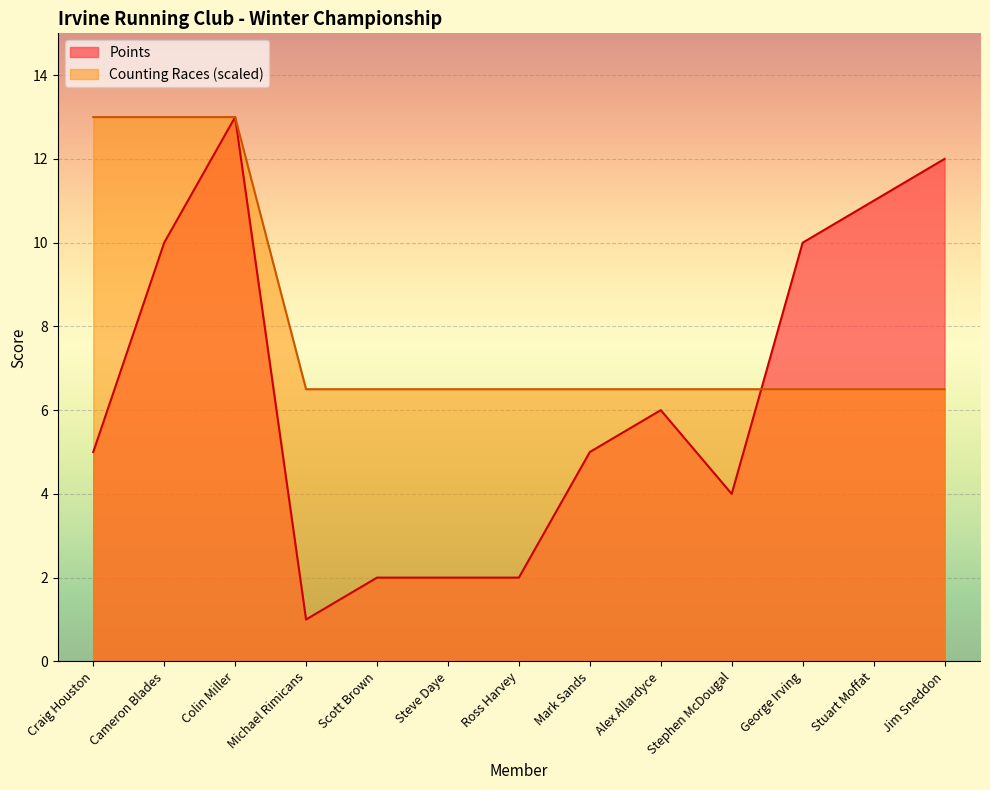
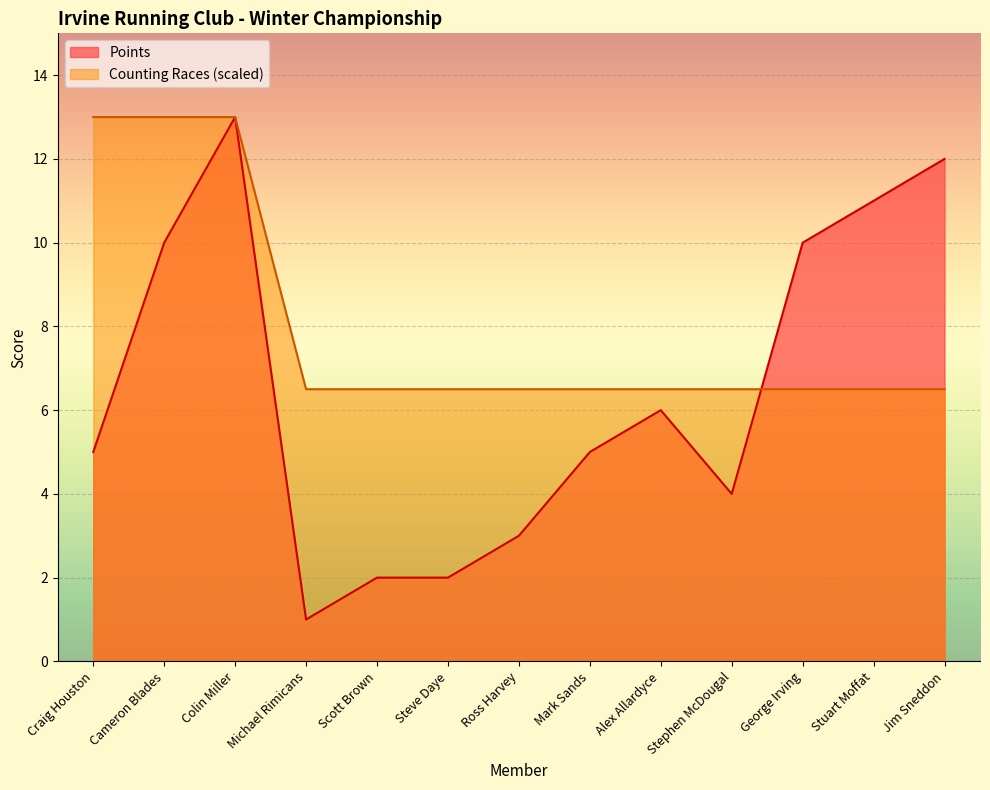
  {
    "Points": {
      "Craig Houston": 5,
      "Cameron Blades": 10,
      "Michael Rimicans": 1,
      "Scott Brown": 2,
      "Steve Daye": 2,
-     "Ross Harvey": 2,
+     "Ross Harvey": 3,
      "Mark Sands": 5,
      "Alex Allardyce": 6,
      "Stephen McDougal": 4,
      "George Irving": 10,
      "Stuart Moffat": 11,
      "Jim Sneddon": 12
    },
    "Counting Races (scaled)": {
      "Craig Houston": 13,
      "Cameron Blades": 13,
      "Michael Rimicans": 6.5,
      "Scott Brown": 6.5,
      "Steve Daye": 6.5,
      "Ross Harvey": 6.5,
      "Mark Sands": 6.5,
      "Alex Allardyce": 6.5,
      "Stephen McDougal": 6.5,
      "George Irving": 6.5,
      "Stuart Moffat": 6.5,
      "Jim Sneddon": 6.5
    }
  }
